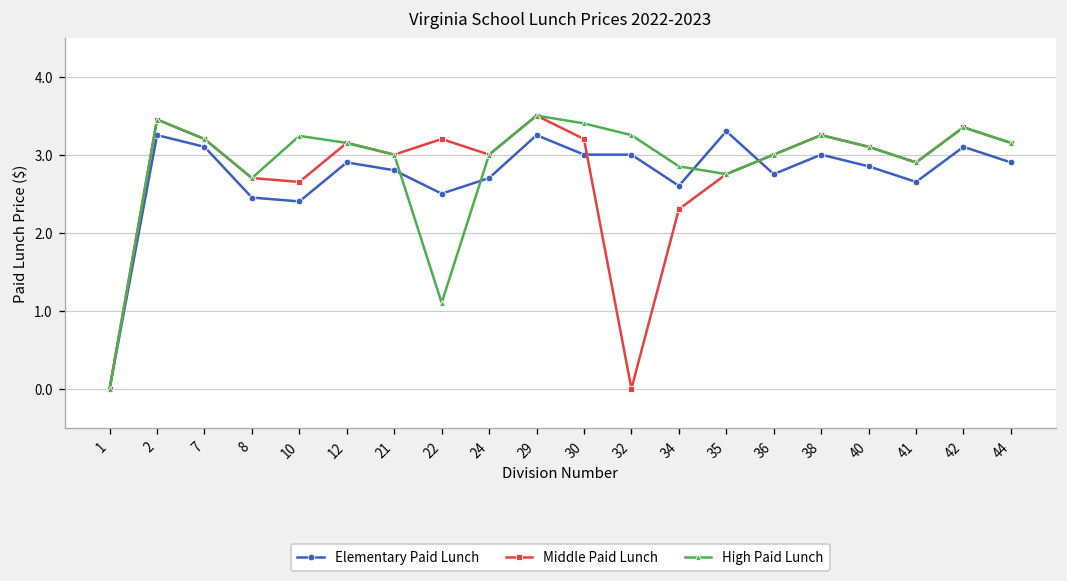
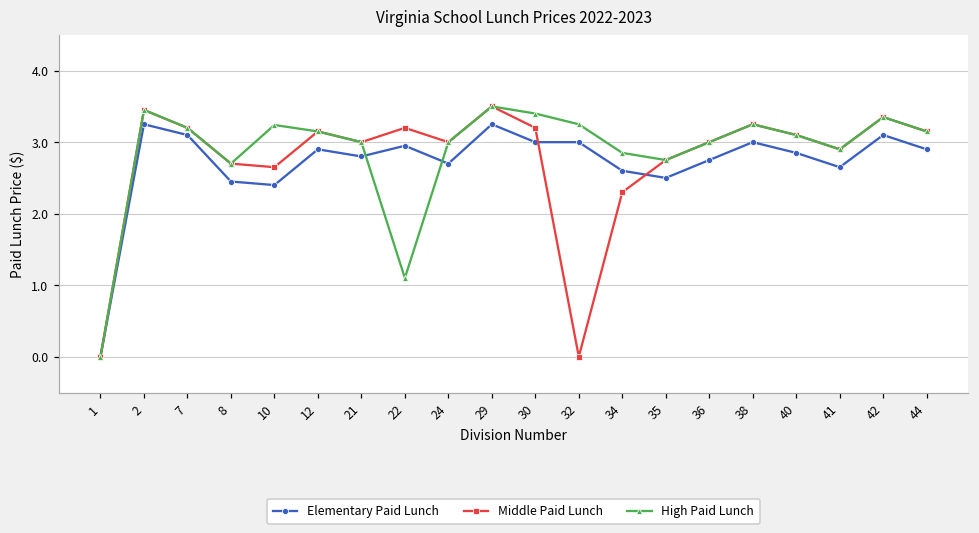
  {
    "Elementary Paid Lunch": {
      "2": 3.3,
      "7": 3.1,
      "8": 2.5,
      "10": 2.4,
      "12": 2.9,
      "21": 2.8,
-     "22": 2.5,
+     "22": 3.0,
      "24": 2.7,
      "29": 3.3,
      "30": 3.0,
      "32": 3.0,
      "34": 2.6,
-     "35": 3.3,
+     "35": 2.5,
      "36": 2.8,
      "38": 3.0,
      "40": 2.9,
      "41": 2.7,
      "42": 3.1,
      "44": 2.9
    },
    "Middle Paid Lunch": {
      "10": 2.7,
      "22": 3.2,
      "30": 3.2,
      "32": 0.0,
      "34": 2.3
    },
    "High Paid Lunch": {
      "10": 3.2,
      "22": 1.1,
      "30": 3.4,
      "32": 3.3,
      "34": 2.9
    }
  }
